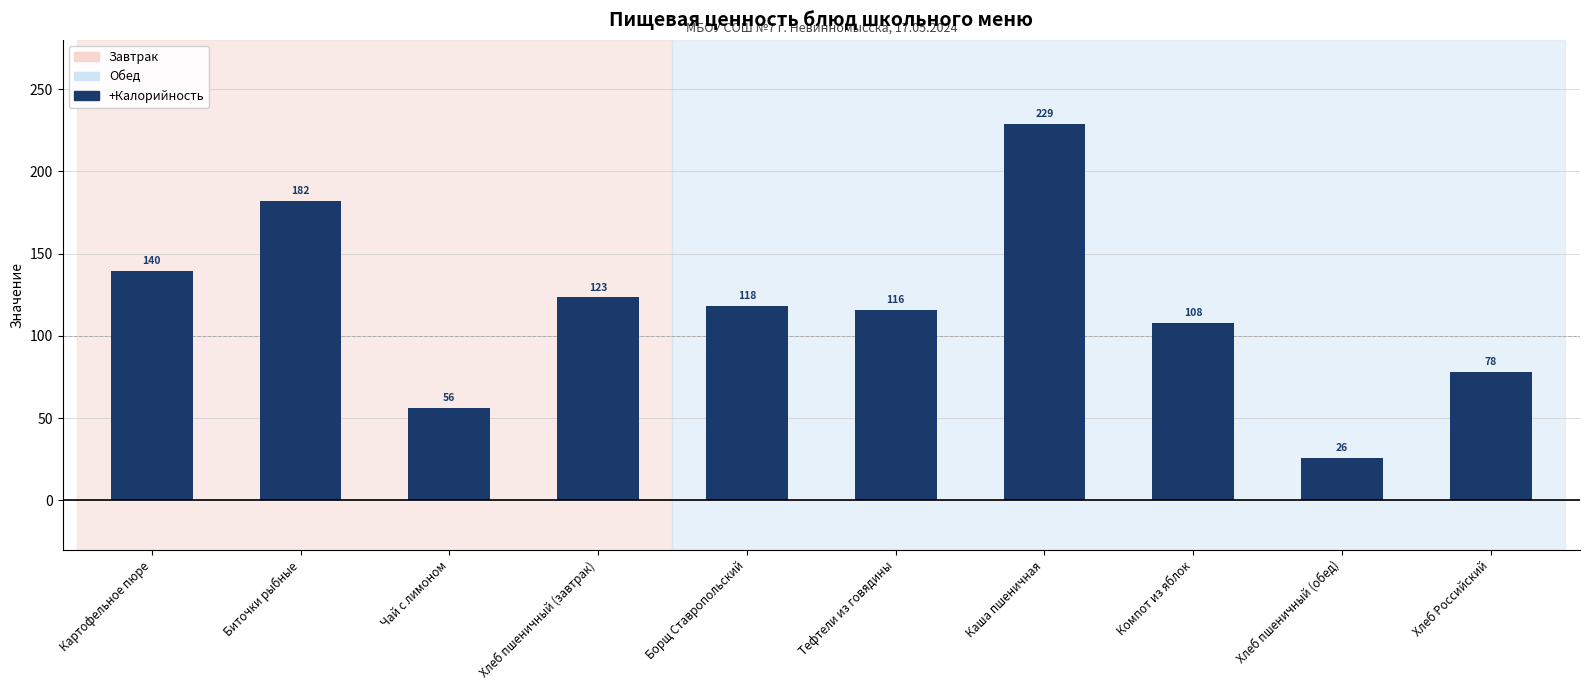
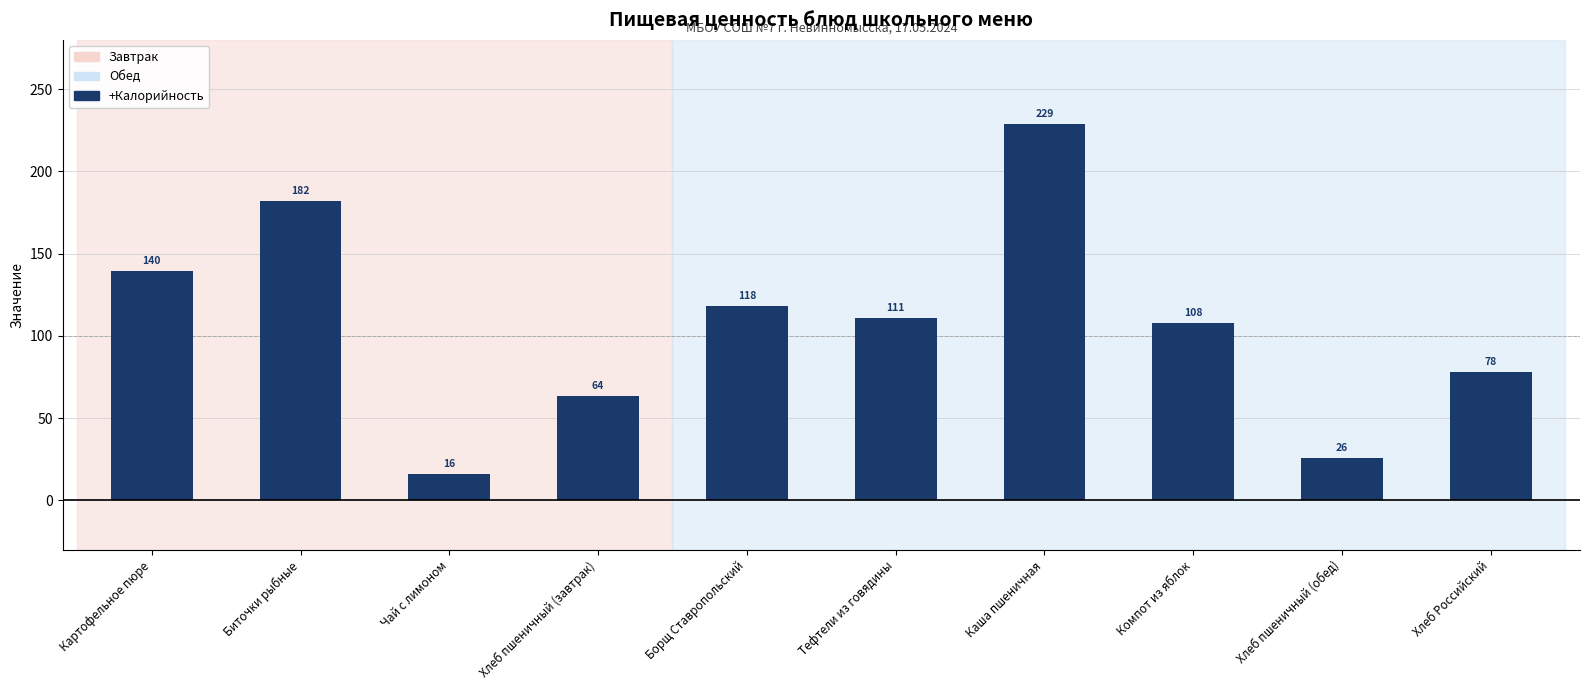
  {
    "Картофельное пюре": 140,
    "Биточки рыбные": 182,
-   "Чай с лимоном": 56,
-   "Хлеб пшеничный (завтрак)": 123,
+   "Чай с лимоном": 16,
+   "Хлеб пшеничный (завтрак)": 64,
    "Борщ Ставропольский": 118,
-   "Тефтели из говядины": 116,
+   "Тефтели из говядины": 111,
    "Каша пшеничная": 229,
    "Компот из яблок": 108,
    "Хлеб пшеничный (обед)": 26,
    "Хлеб Российский": 78
  }
